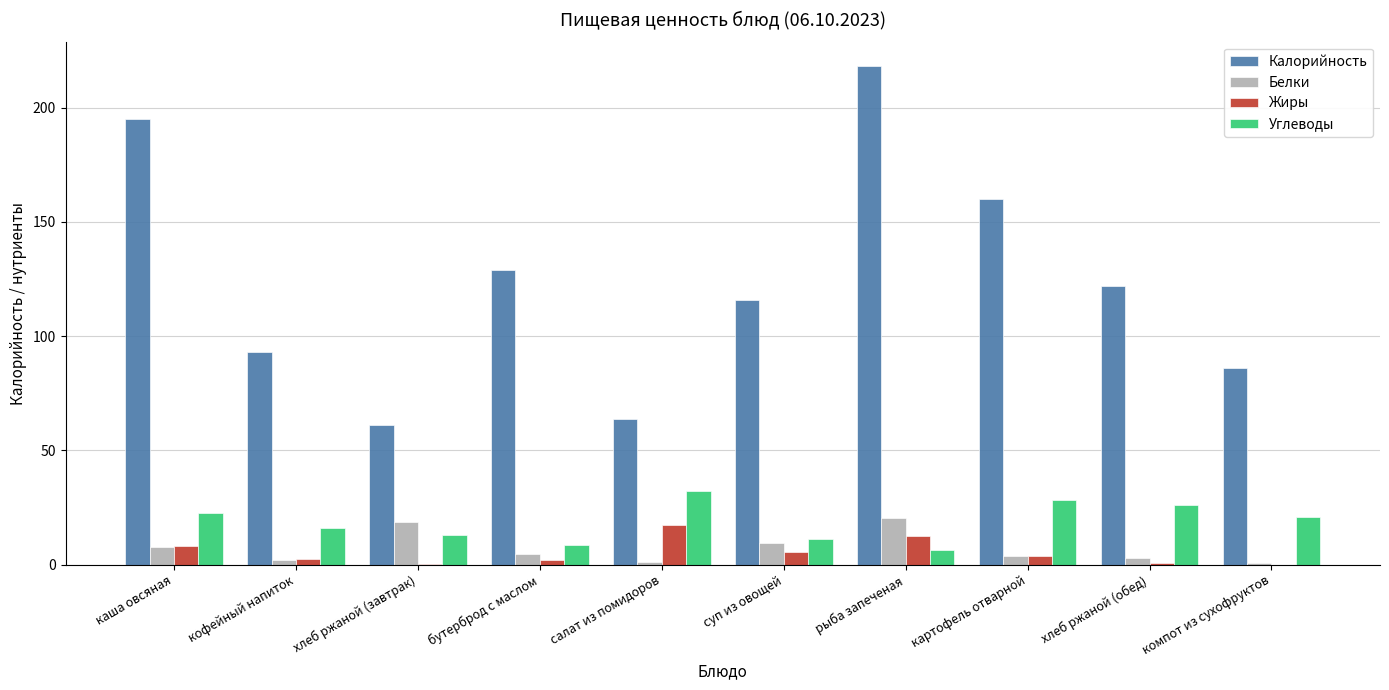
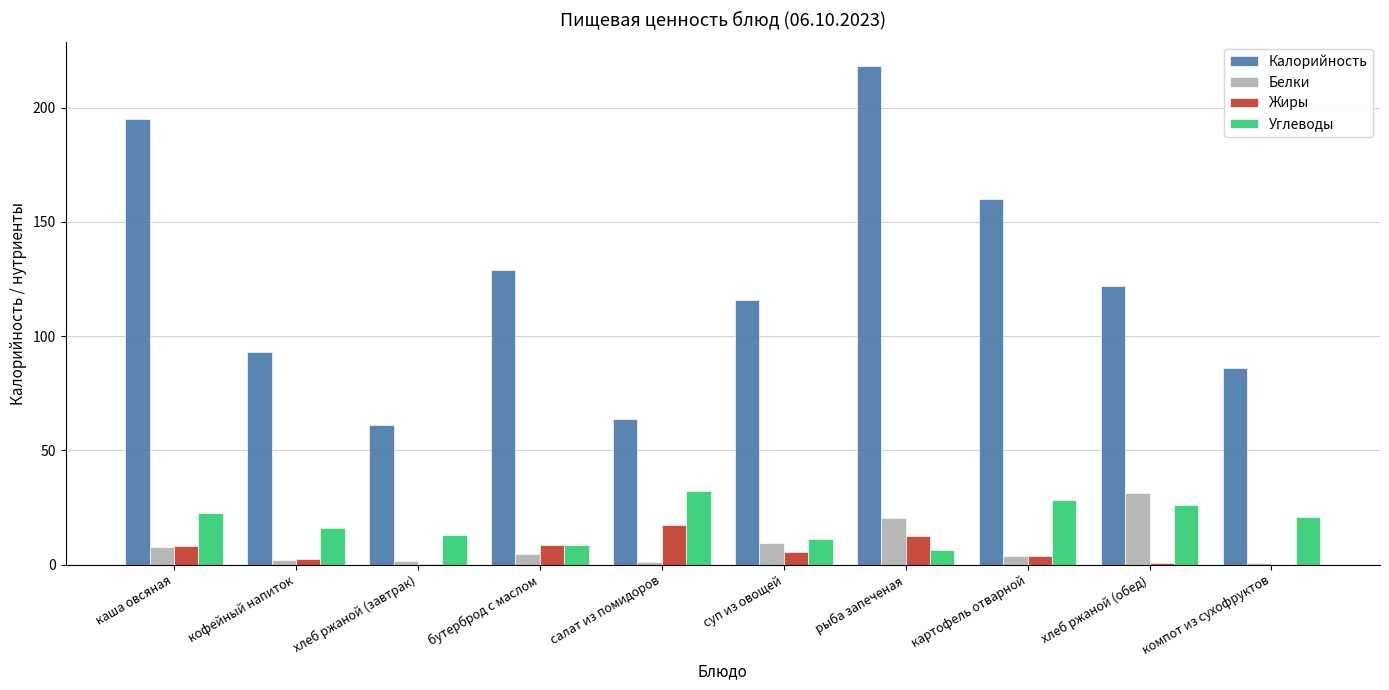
  {
    "Калорийность": {
      "каша овсяная": 195,
      "кофейный напиток": 93,
      "хлеб ржаной (завтрак)": 61,
      "бутерброд с маслом": 129,
      "салат из помидоров": 64,
      "суп из овощей": 116,
      "рыба запеченая": 218,
      "картофель отварной": 160,
      "хлеб ржаной (обед)": 122,
      "компот из сухофруктов": 86
    },
    "Белки": {
      "каша овсяная": 8,
      "кофейный напиток": 2,
-     "хлеб ржаной (завтрак)": 19,
+     "хлеб ржаной (завтрак)": 1,
      "бутерброд с маслом": 5,
      "суп из овощей": 9,
      "рыба запеченая": 20,
      "картофель отварной": 4,
-     "хлеб ржаной (обед)": 3
+     "хлеб ржаной (обед)": 31
    },
    "Жиры": {
      "каша овсяная": 8,
      "кофейный напиток": 2,
-     "бутерброд с маслом": 2,
+     "бутерброд с маслом": 9,
      "салат из помидоров": 18,
      "суп из овощей": 6,
      "рыба запеченая": 12,
      "картофель отварной": 4,
      "компот из сухофруктов": 0
    },
    "Углеводы": {
      "каша овсяная": 23,
      "кофейный напиток": 16,
      "хлеб ржаной (завтрак)": 13,
      "бутерброд с маслом": 8,
      "салат из помидоров": 32,
      "суп из овощей": 11,
      "рыба запеченая": 6,
      "картофель отварной": 28,
      "хлеб ржаной (обед)": 26,
      "компот из сухофруктов": 21
    }
  }
